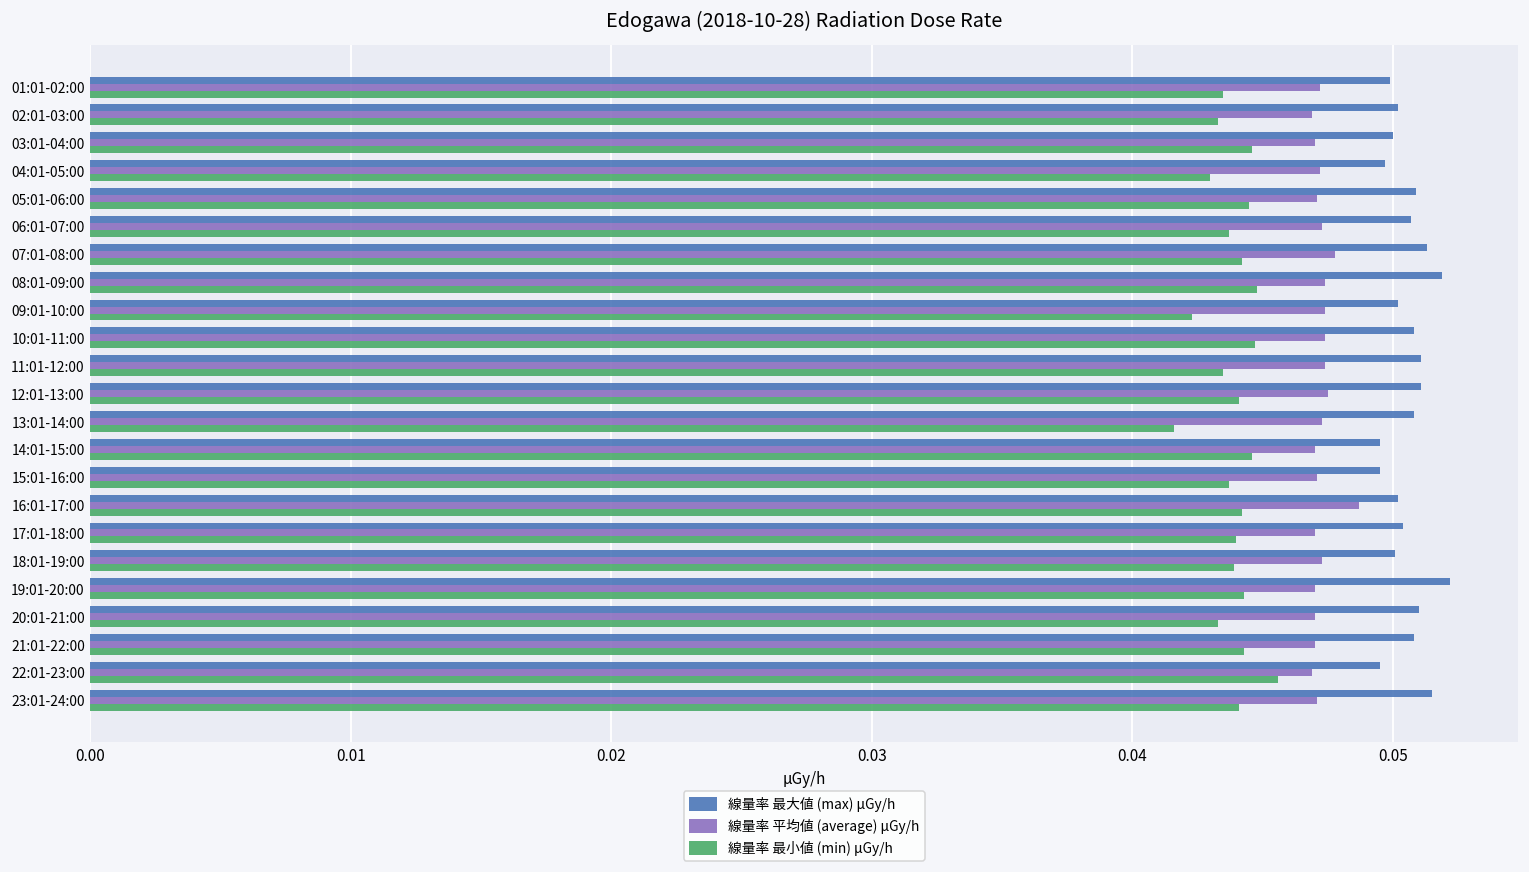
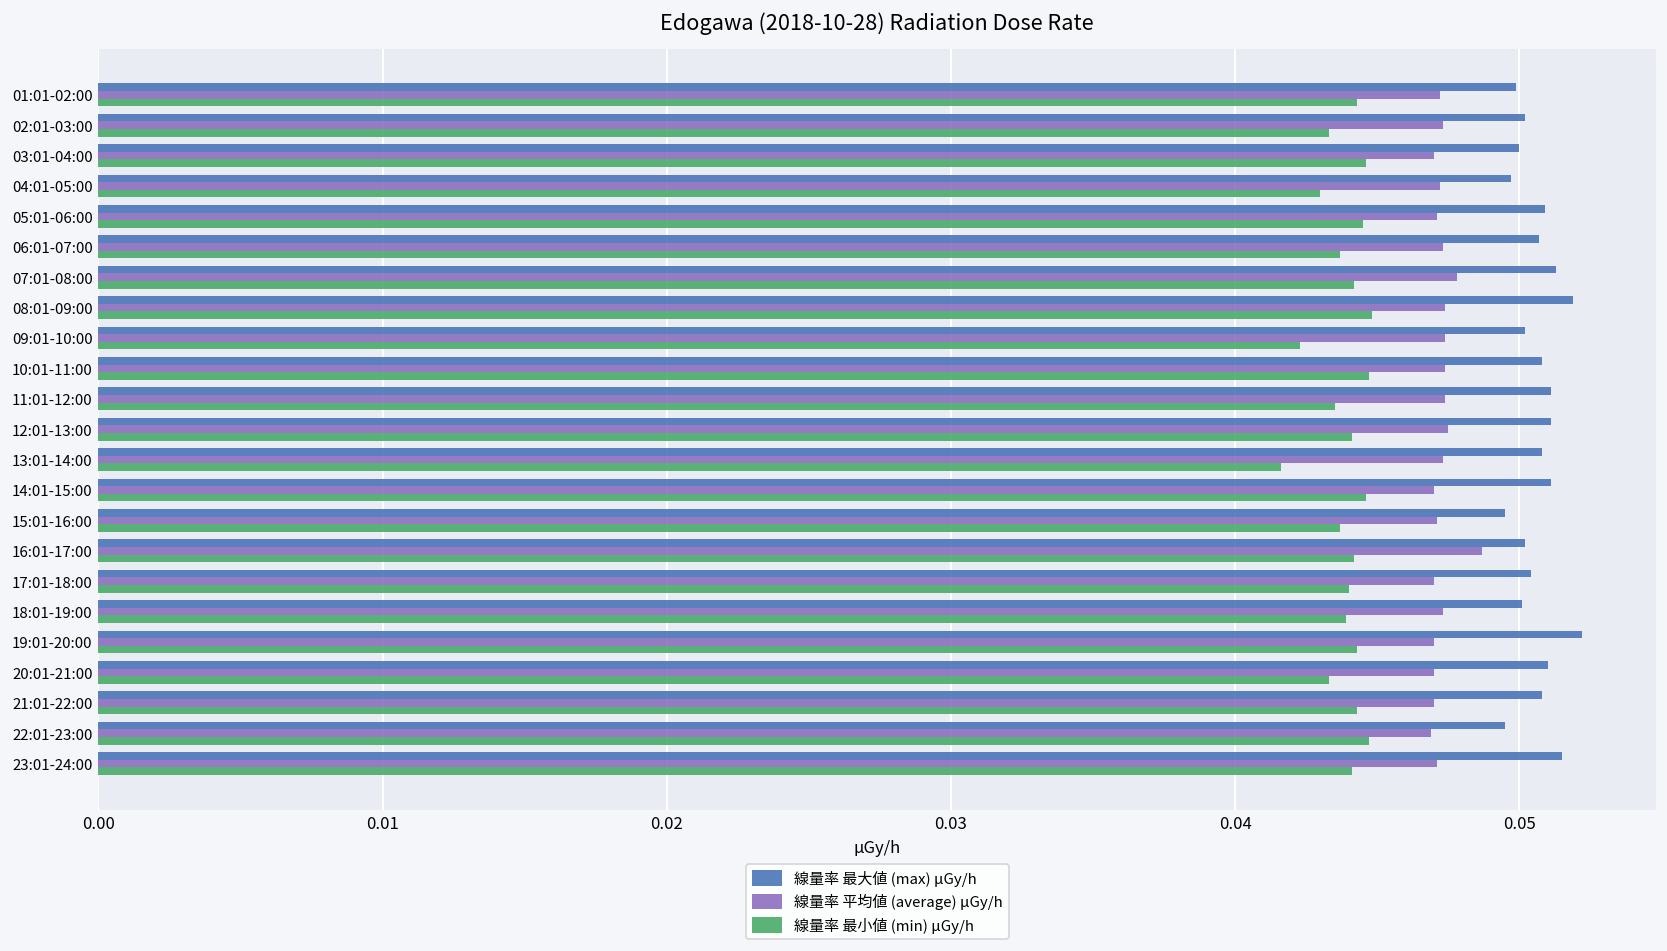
  {
    "線量率 最大値 (max) μGy/h": {
      "01:01-02:00": 0.0499,
      "02:01-03:00": 0.0502,
      "03:01-04:00": 0.0500,
      "04:01-05:00": 0.0497,
      "05:01-06:00": 0.0509,
      "06:01-07:00": 0.0507,
      "07:01-08:00": 0.0513,
      "08:01-09:00": 0.0519,
      "09:01-10:00": 0.0502,
      "10:01-11:00": 0.0508,
      "11:01-12:00": 0.0511,
      "12:01-13:00": 0.0511,
      "13:01-14:00": 0.0508,
-     "14:01-15:00": 0.0495,
+     "14:01-15:00": 0.0511,
      "15:01-16:00": 0.0495,
      "16:01-17:00": 0.0502,
      "17:01-18:00": 0.0504,
      "18:01-19:00": 0.0501,
      "19:01-20:00": 0.0522,
      "20:01-21:00": 0.0510,
      "21:01-22:00": 0.0508,
      "22:01-23:00": 0.0495,
      "23:01-24:00": 0.0515
    },
    "線量率 平均値 (average) μGy/h": {
      "01:01-02:00": 0.0472,
-     "02:01-03:00": 0.0469,
+     "02:01-03:00": 0.0473,
      "03:01-04:00": 0.0470,
      "04:01-05:00": 0.0472,
      "05:01-06:00": 0.0471,
      "06:01-07:00": 0.0473,
      "07:01-08:00": 0.0478,
      "08:01-09:00": 0.0474,
      "09:01-10:00": 0.0474,
      "10:01-11:00": 0.0474,
      "11:01-12:00": 0.0474,
      "12:01-13:00": 0.0475,
      "13:01-14:00": 0.0473,
      "14:01-15:00": 0.0470,
      "15:01-16:00": 0.0471,
      "16:01-17:00": 0.0487,
      "17:01-18:00": 0.0470,
      "18:01-19:00": 0.0473,
      "19:01-20:00": 0.0470,
      "20:01-21:00": 0.0470,
      "21:01-22:00": 0.0470,
      "22:01-23:00": 0.0469,
      "23:01-24:00": 0.0471
    },
    "線量率 最小値 (min) μGy/h": {
-     "01:01-02:00": 0.0435,
+     "01:01-02:00": 0.0443,
      "02:01-03:00": 0.0433,
      "03:01-04:00": 0.0446,
      "04:01-05:00": 0.0430,
      "05:01-06:00": 0.0445,
      "06:01-07:00": 0.0437,
      "07:01-08:00": 0.0442,
      "08:01-09:00": 0.0448,
      "09:01-10:00": 0.0423,
      "10:01-11:00": 0.0447,
      "11:01-12:00": 0.0435,
      "12:01-13:00": 0.0441,
      "13:01-14:00": 0.0416,
      "14:01-15:00": 0.0446,
      "15:01-16:00": 0.0437,
      "16:01-17:00": 0.0442,
      "17:01-18:00": 0.0440,
      "18:01-19:00": 0.0439,
      "19:01-20:00": 0.0443,
      "20:01-21:00": 0.0433,
      "21:01-22:00": 0.0443,
-     "22:01-23:00": 0.0456,
+     "22:01-23:00": 0.0447,
      "23:01-24:00": 0.0441
    }
  }
